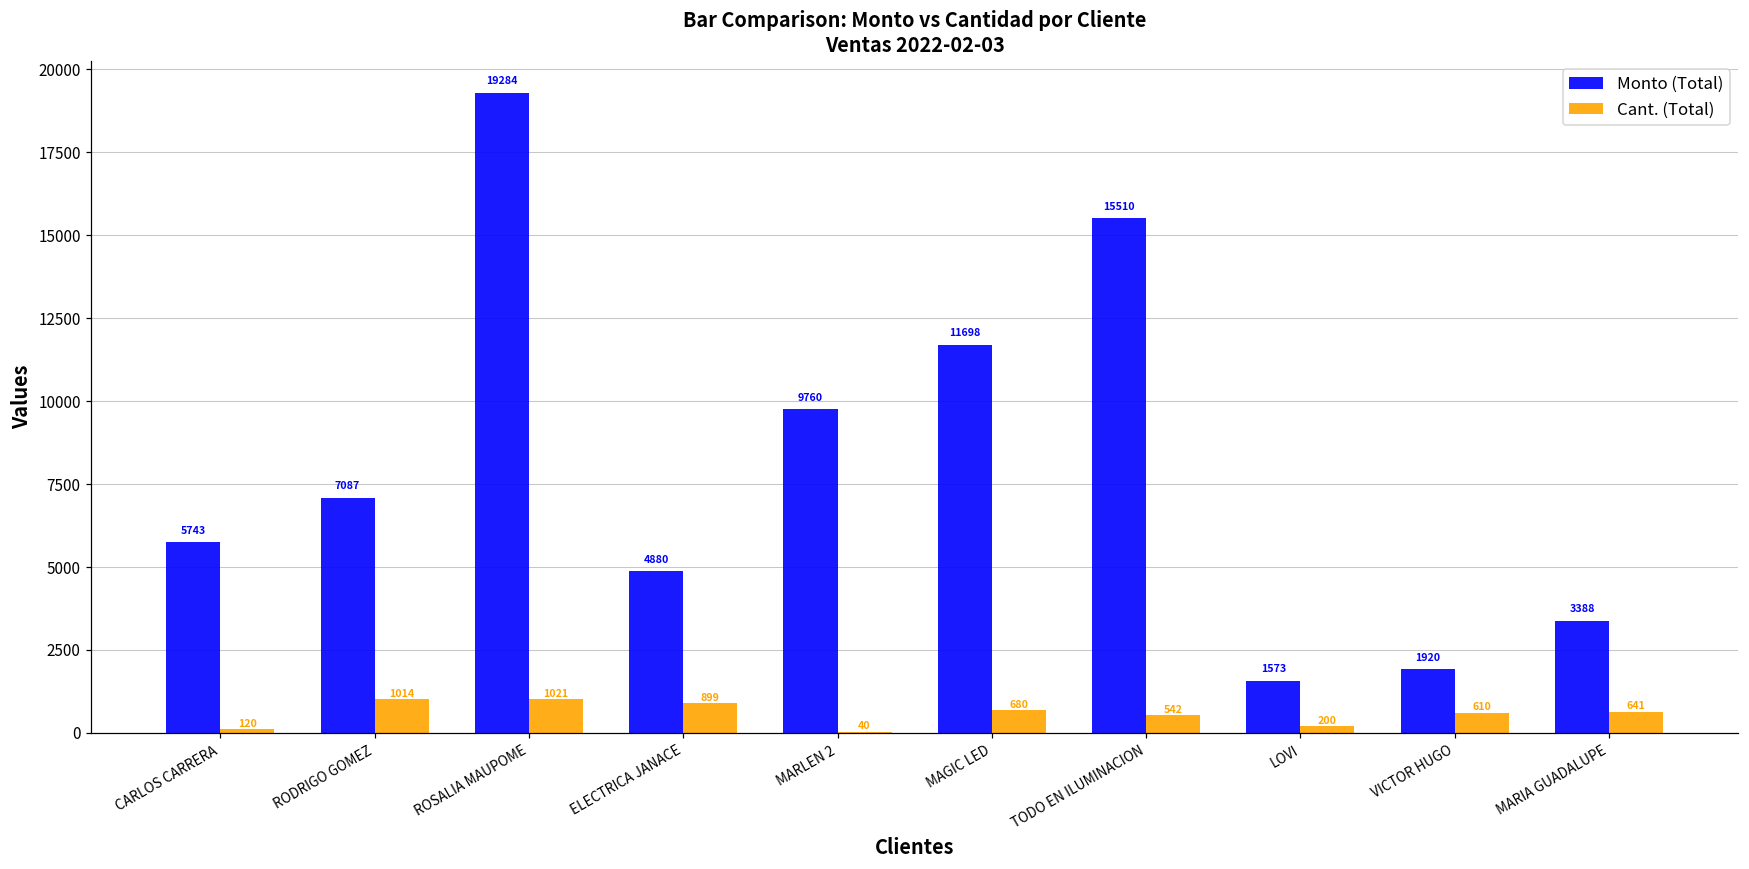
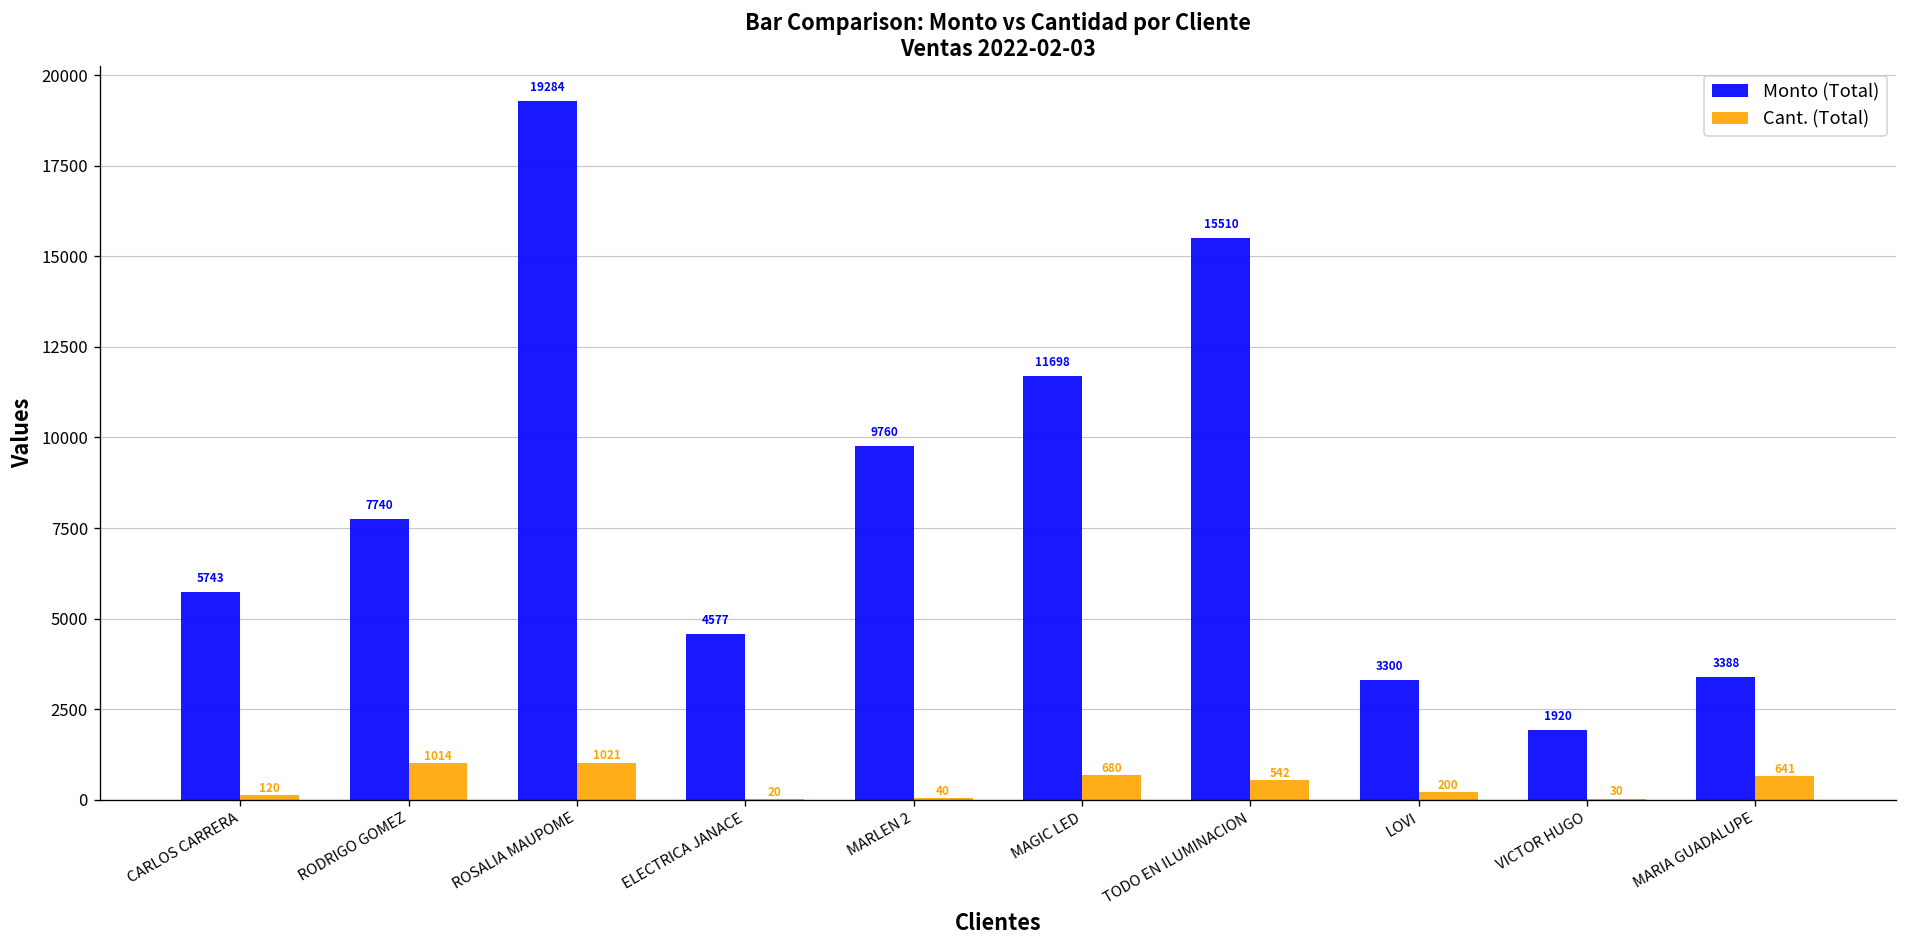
  {
    "Monto (Total)": {
      "CARLOS CARRERA": 5743,
-     "RODRIGO GOMEZ": 7087,
+     "RODRIGO GOMEZ": 7740,
      "ROSALIA MAUPOME": 19284,
-     "ELECTRICA JANACE": 4880,
+     "ELECTRICA JANACE": 4577,
      "MARLEN 2": 9760,
      "MAGIC LED": 11698,
      "TODO EN ILUMINACION": 15510,
-     "LOVI": 1573,
+     "LOVI": 3300,
      "VICTOR HUGO": 1920,
      "MARIA GUADALUPE": 3388
    },
    "Cant. (Total)": {
      "CARLOS CARRERA": 120,
      "RODRIGO GOMEZ": 1014,
      "ROSALIA MAUPOME": 1021,
-     "ELECTRICA JANACE": 899,
+     "ELECTRICA JANACE": 20,
      "MARLEN 2": 40,
      "MAGIC LED": 680,
      "TODO EN ILUMINACION": 542,
      "LOVI": 200,
-     "VICTOR HUGO": 610,
+     "VICTOR HUGO": 30,
      "MARIA GUADALUPE": 641
    }
  }
